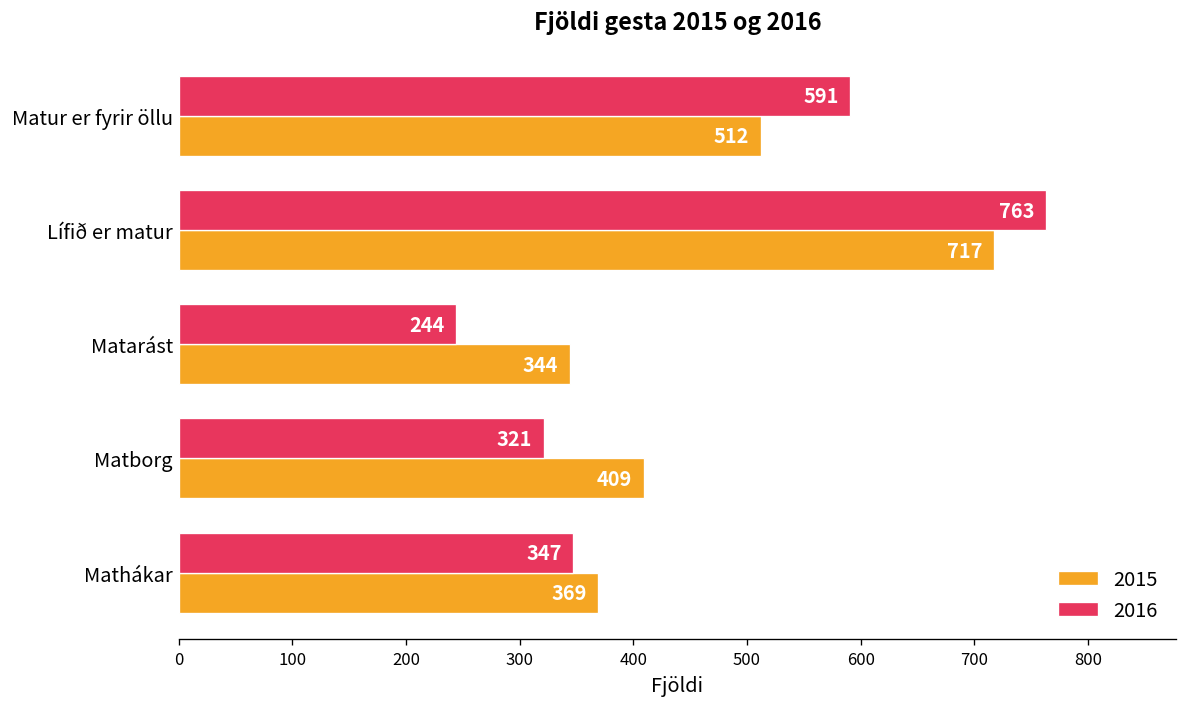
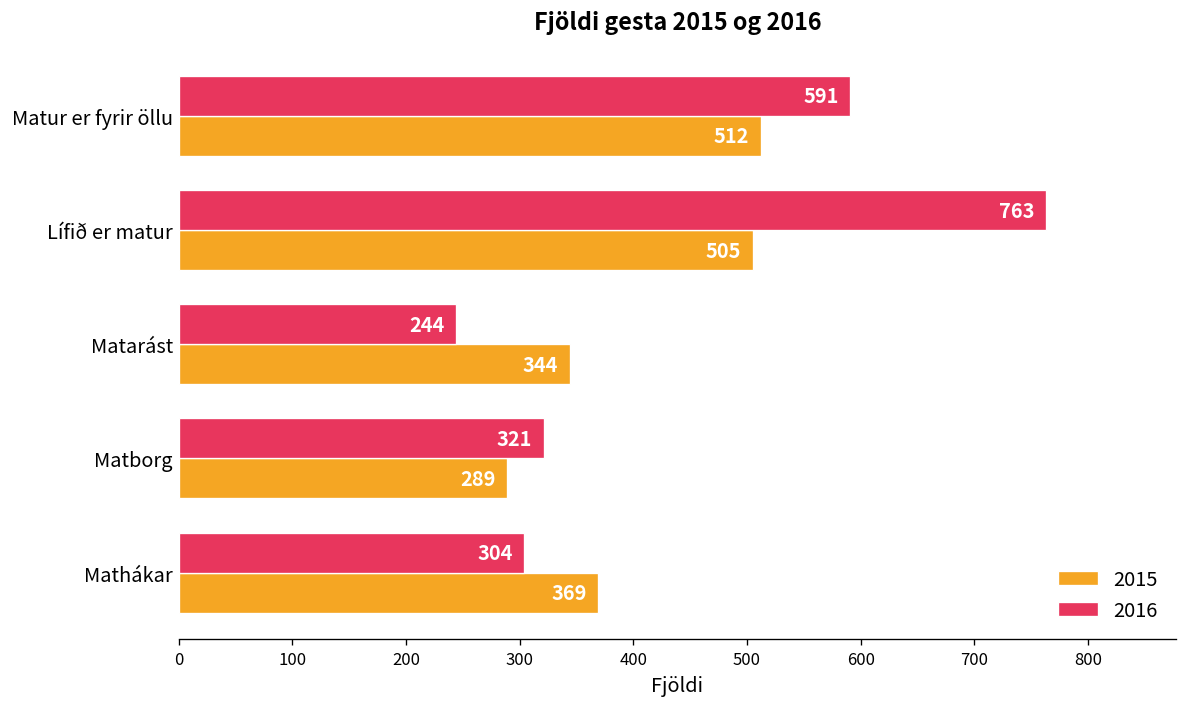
  {
    "2015": {
      "Matur er fyrir öllu": 512,
-     "Lífið er matur": 717,
+     "Lífið er matur": 505,
      "Matarást": 344,
-     "Matborg": 409,
+     "Matborg": 289,
      "Mathákar": 369
    },
    "2016": {
      "Matur er fyrir öllu": 591,
      "Lífið er matur": 763,
      "Matarást": 244,
      "Matborg": 321,
-     "Mathákar": 347
+     "Mathákar": 304
    }
  }
